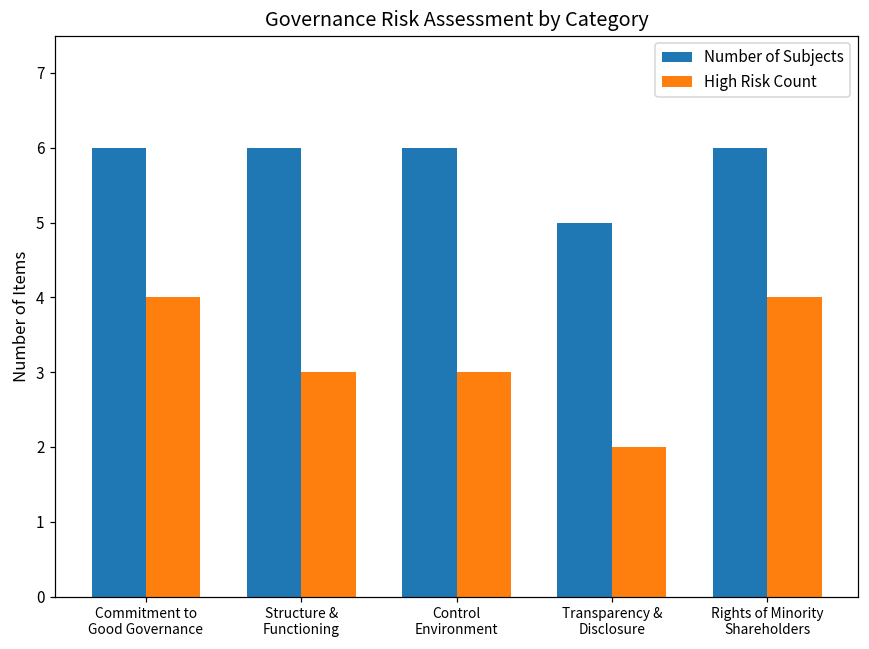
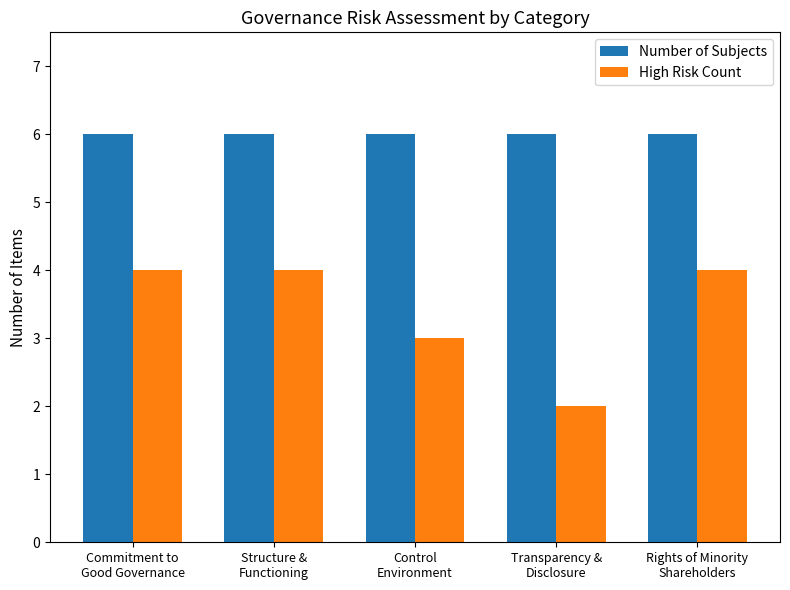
  {
    "Number of Subjects": {
      "Commitment to Good Governance": 6,
      "Structure & Functioning": 6,
      "Control Environment": 6,
-     "Transparency & Disclosure": 5,
+     "Transparency & Disclosure": 6,
      "Rights of Minority Shareholders": 6
    },
    "High Risk Count": {
      "Commitment to Good Governance": 4,
-     "Structure & Functioning": 3,
+     "Structure & Functioning": 4,
      "Control Environment": 3,
      "Transparency & Disclosure": 2,
      "Rights of Minority Shareholders": 4
    }
  }
